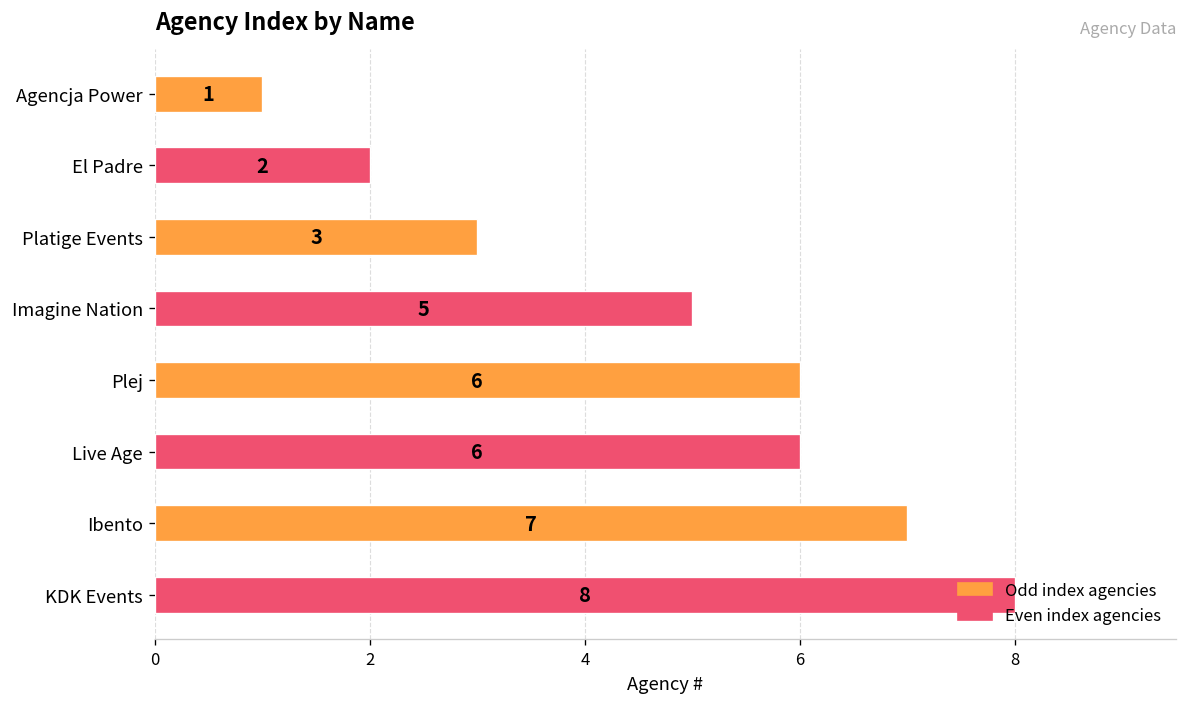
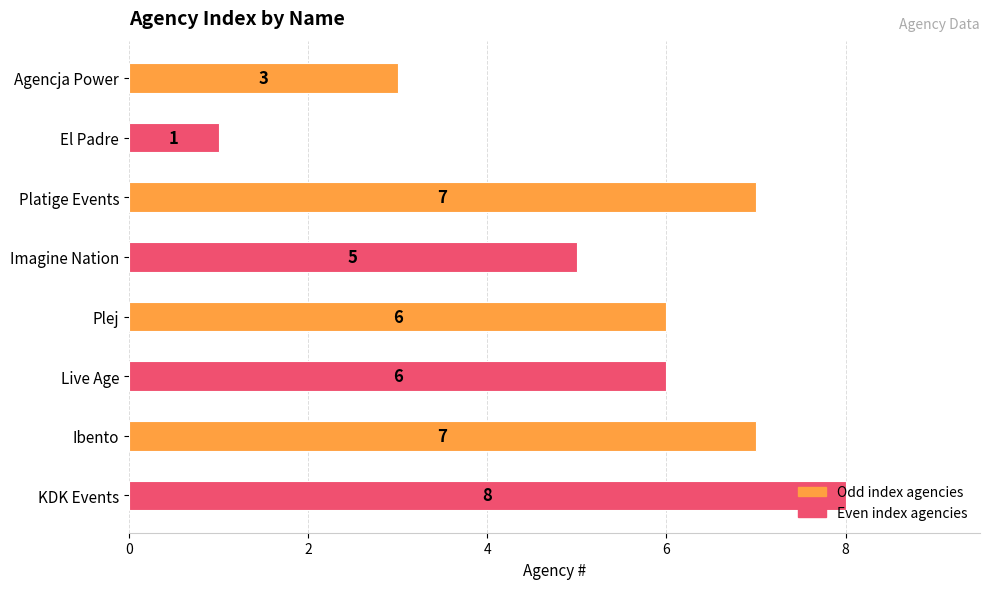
  {
-   "Agencja Power": 1,
-   "El Padre": 2,
-   "Platige Events": 3,
+   "Agencja Power": 3,
+   "El Padre": 1,
+   "Platige Events": 7,
    "Imagine Nation": 5,
    "Plej": 6,
    "Live Age": 6,
    "Ibento": 7,
    "KDK Events": 8
  }
